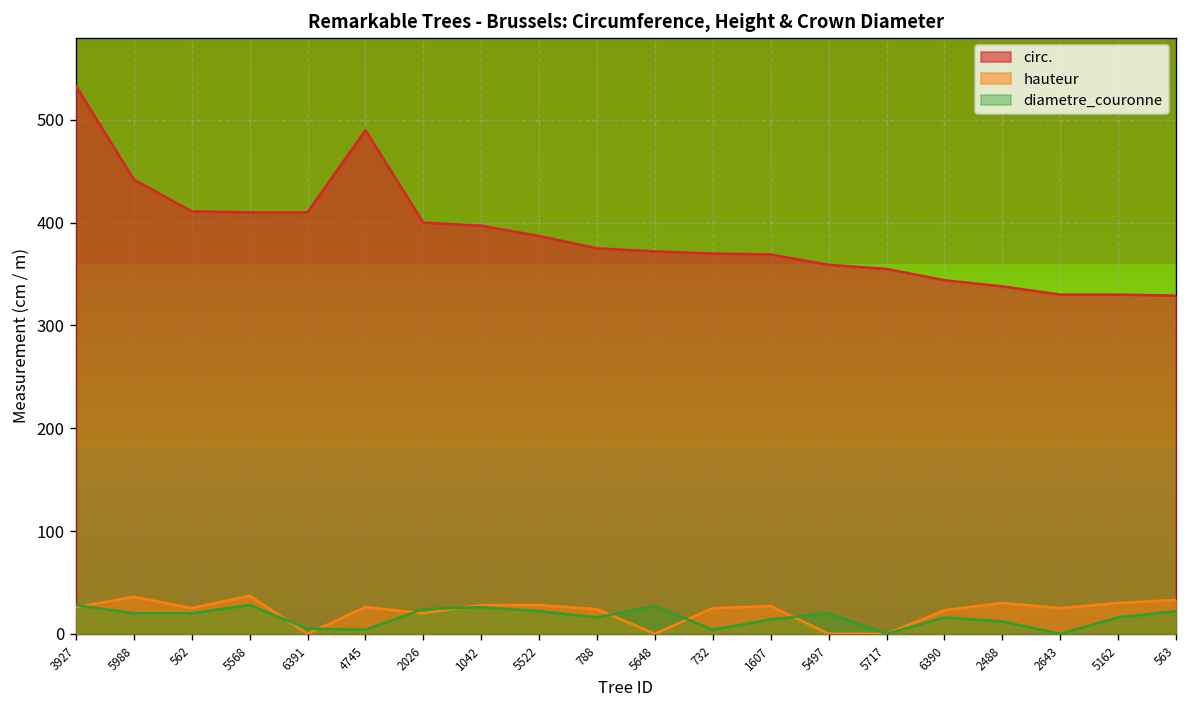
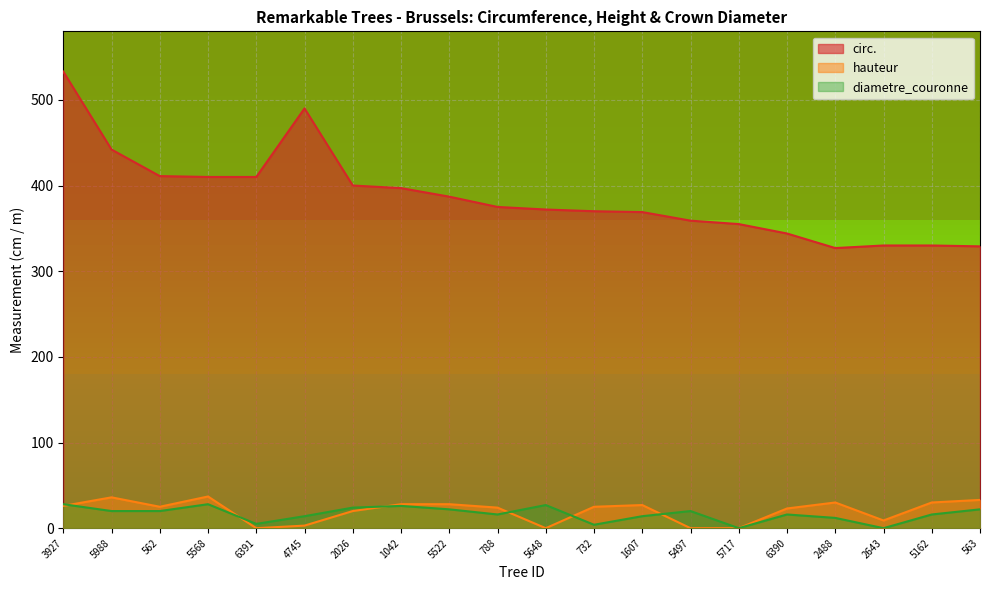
  {
    "circ.": {
      "3927": 530,
      "5988": 440,
      "562": 410,
      "5568": 410,
      "6391": 410,
      "4745": 490,
      "2026": 400,
      "1042": 400,
      "5522": 390,
      "788": 380,
      "5648": 370,
      "732": 370,
      "1607": 370,
      "5497": 360,
      "5717": 360,
      "6390": 340,
-     "2488": 340,
+     "2488": 330,
      "2643": 330,
      "5162": 330,
      "563": 330
    },
    "hauteur": {
      "5988": 40,
      "562": 30,
      "5568": 40,
      "6391": 0,
-     "4745": 30,
+     "4745": 0,
      "2026": 20,
      "5522": 30,
      "788": 20,
      "5648": 0,
      "732": 30,
      "1607": 30,
      "5497": 0,
      "6390": 20,
      "2488": 30,
-     "2643": 30,
+     "2643": 10,
      "5162": 30,
      "563": 30
    },
    "diametre_couronne": {
      "5988": 20,
      "562": 20,
      "5568": 30,
      "6391": 10,
-     "4745": 0,
+     "4745": 10,
      "2026": 20,
      "5522": 20,
      "788": 20,
      "5648": 30,
      "732": 0,
      "1607": 10,
      "5497": 20,
      "6390": 20,
      "2488": 10,
      "2643": 0,
      "5162": 20,
      "563": 20
    }
  }
